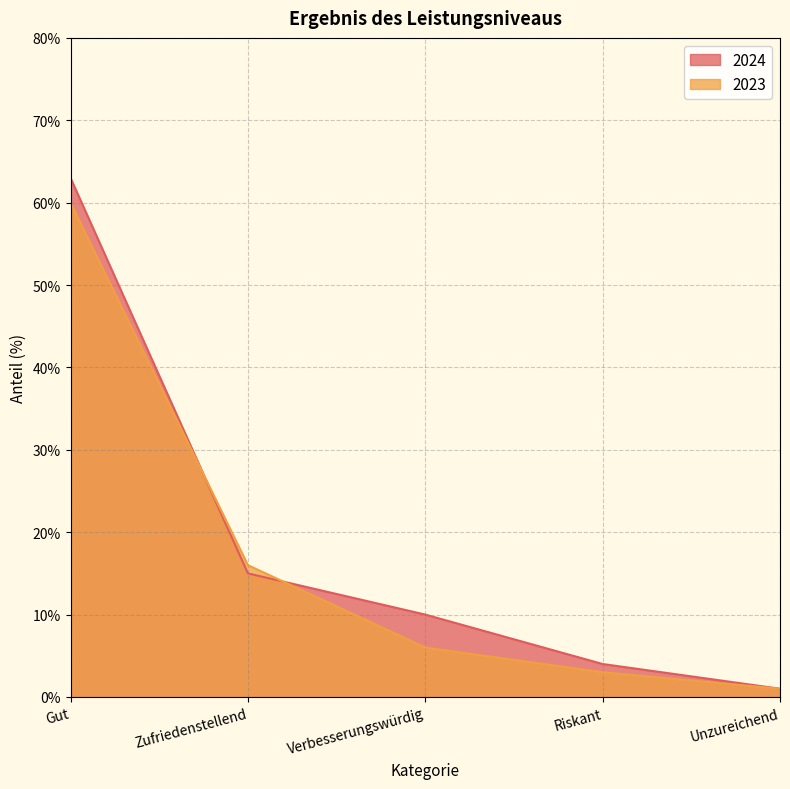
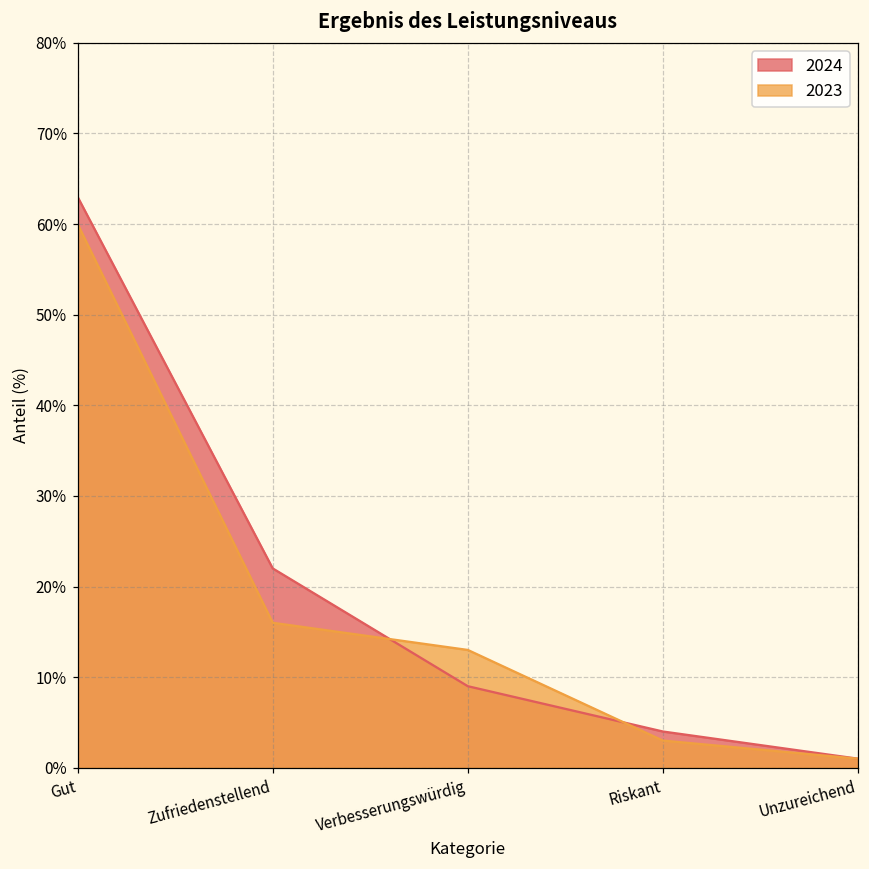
  {
    "2024": {
      "Gut": "63%",
-     "Zufriedenstellend": "15%",
-     "Verbesserungswürdig": "10%",
+     "Zufriedenstellend": "22%",
+     "Verbesserungswürdig": "9%",
      "Riskant": "4%"
    },
    "2023": {
      "Gut": "60%",
      "Zufriedenstellend": "16%",
-     "Verbesserungswürdig": "6%",
+     "Verbesserungswürdig": "13%",
      "Riskant": "3%"
    }
  }
